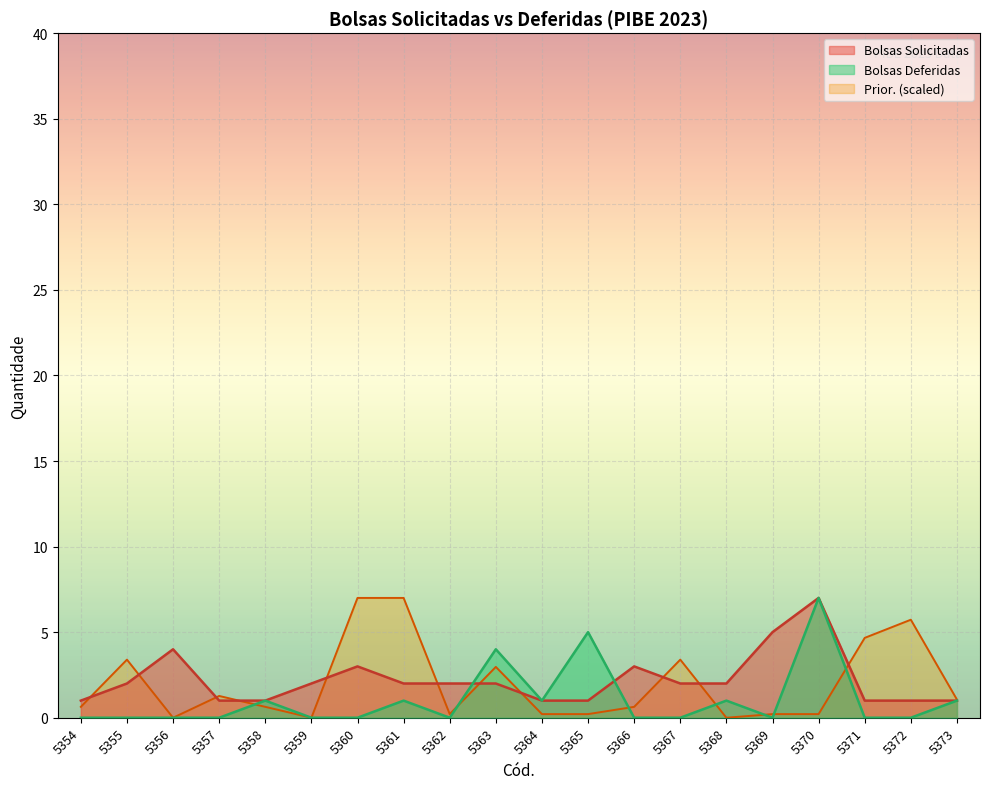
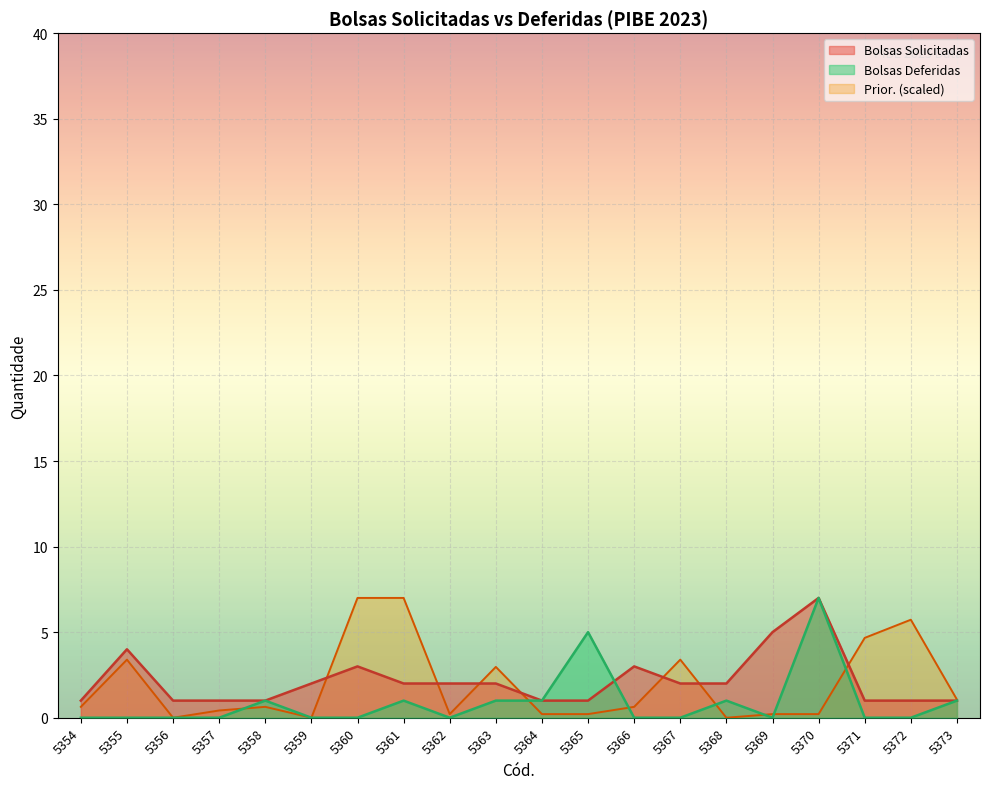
  {
    "Bolsas Solicitadas": {
      "5354": 1,
-     "5355": 2,
-     "5356": 4,
+     "5355": 4,
+     "5356": 1,
      "5357": 1,
      "5359": 2,
      "5360": 3,
      "5361": 2,
      "5362": 2,
      "5363": 2,
      "5365": 1,
      "5366": 3,
      "5367": 2,
      "5368": 2,
      "5369": 5,
      "5371": 1,
      "5372": 1
    },
    "Bolsas Deferidas": {
      "5354": 0,
      "5355": 0,
      "5357": 0,
      "5360": 0,
      "5361": 1,
      "5362": 0,
-     "5363": 4,
+     "5363": 1,
      "5365": 5,
      "5366": 0,
      "5367": 0,
      "5368": 1,
      "5369": 0,
      "5371": 0,
      "5372": 0
    },
    "Prior. (scaled)": {
      "5354": 0.6,
      "5355": 3.4,
-     "5357": 1.3,
+     "5357": 0.4,
      "5358": 0.6,
      "5360": 7.0,
      "5361": 7.0,
      "5362": 0.2,
      "5363": 3.0,
      "5364": 0.2,
      "5365": 0.2,
      "5366": 0.6,
      "5367": 3.4,
      "5368": 0.0,
      "5369": 0.2,
      "5370": 0.2,
      "5371": 4.7,
      "5372": 5.7
    }
  }
